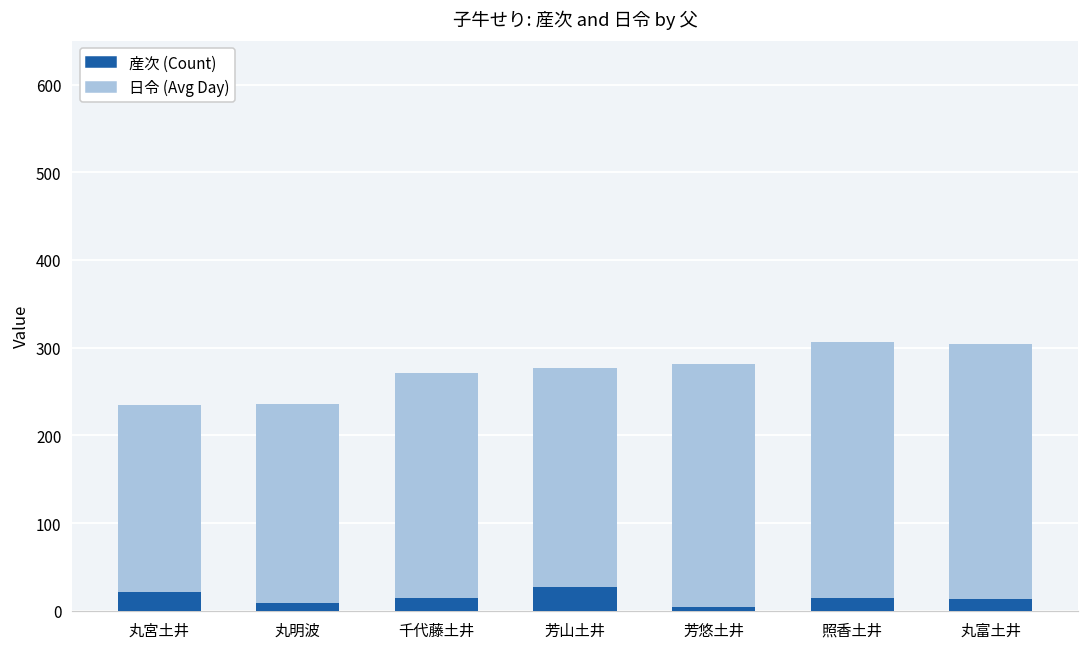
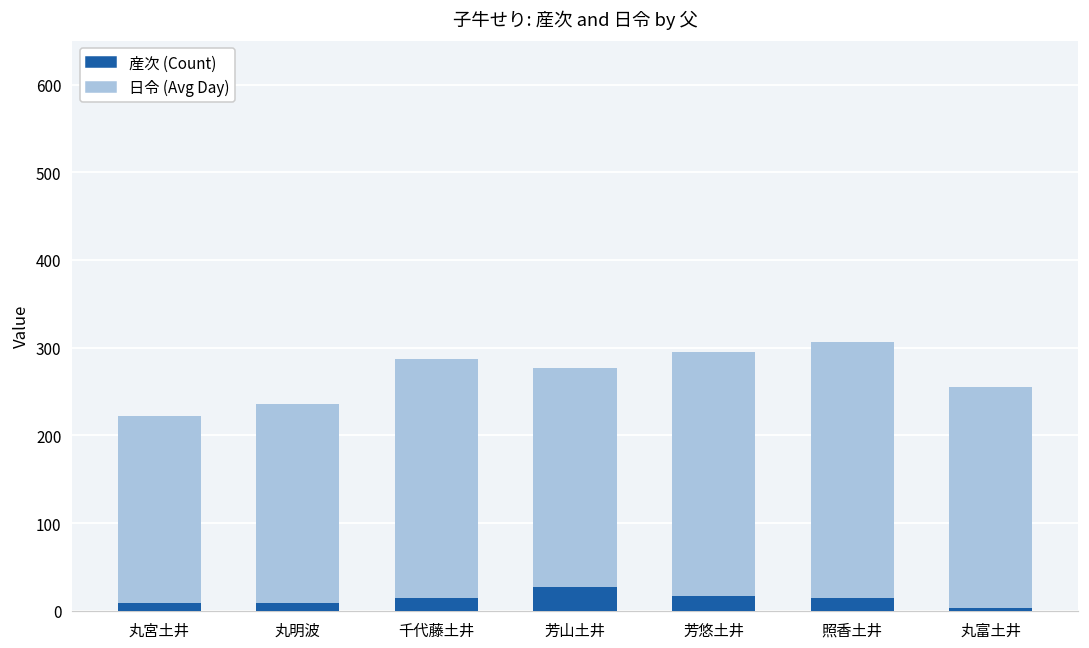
  {
    "産次 (Count)": {
-     "丸宮土井": 20,
+     "丸宮土井": 10,
      "丸明波": 10,
      "千代藤土井": 20,
      "芳山土井": 30,
-     "芳悠土井": 0,
+     "芳悠土井": 20,
      "照香土井": 20,
-     "丸富土井": 10
+     "丸富土井": 0
    },
    "日令 (Avg Day)": {
      "丸宮土井": 210,
      "丸明波": 230,
-     "千代藤土井": 260,
+     "千代藤土井": 270,
      "芳山土井": 250,
      "芳悠土井": 280,
      "照香土井": 290,
-     "丸富土井": 290
+     "丸富土井": 250
    }
  }
